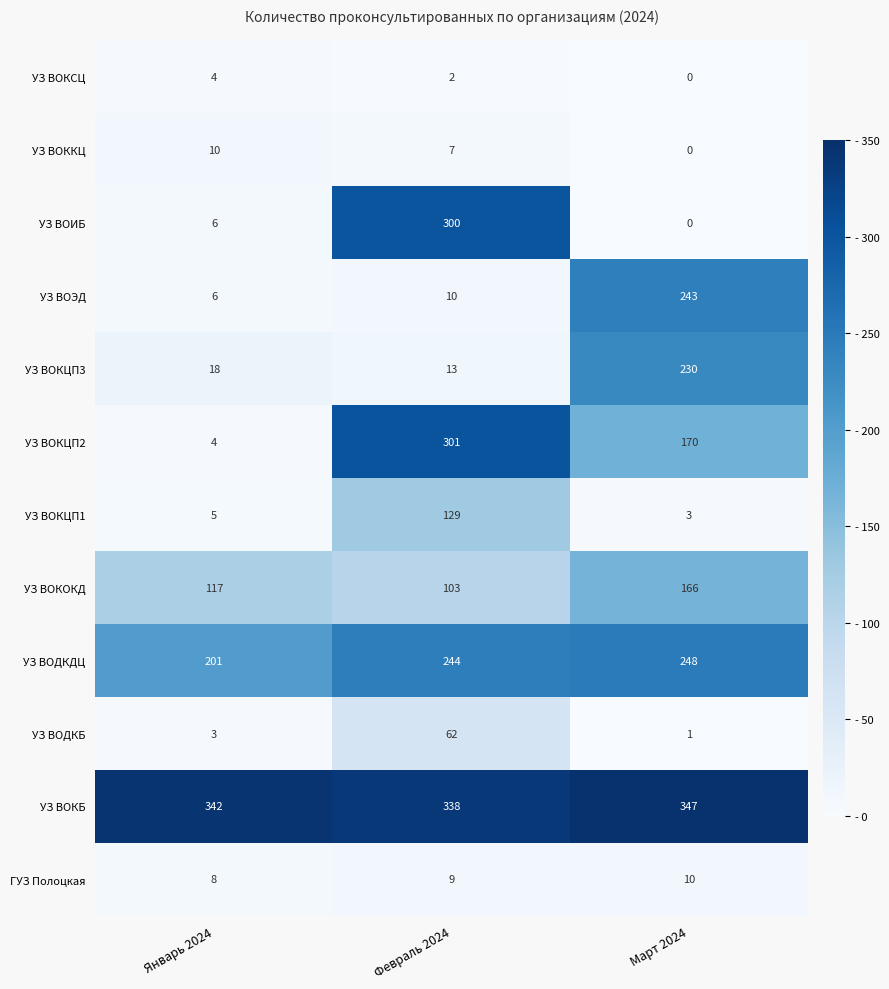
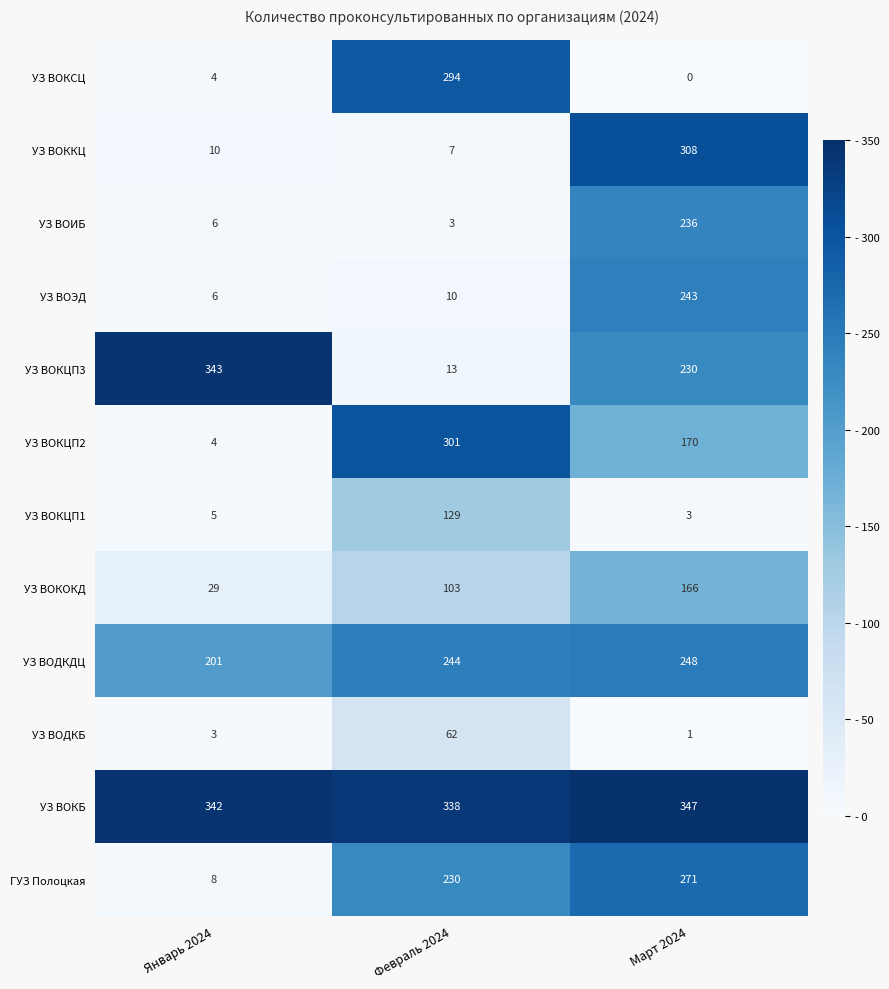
  {
    "УЗ ВОКСЦ": {
      "Январь 2024": 4,
-     "Февраль 2024": 2,
+     "Февраль 2024": 294,
      "Март 2024": 0
    },
    "УЗ ВОККЦ": {
      "Январь 2024": 10,
      "Февраль 2024": 7,
-     "Март 2024": 0
+     "Март 2024": 308
    },
    "УЗ ВОИБ": {
      "Январь 2024": 6,
-     "Февраль 2024": 300,
-     "Март 2024": 0
+     "Февраль 2024": 3,
+     "Март 2024": 236
    },
    "УЗ ВОЭД": {
      "Январь 2024": 6,
      "Февраль 2024": 10,
      "Март 2024": 243
    },
    "УЗ ВОКЦП3": {
-     "Январь 2024": 18,
+     "Январь 2024": 343,
      "Февраль 2024": 13,
      "Март 2024": 230
    },
    "УЗ ВОКЦП2": {
      "Январь 2024": 4,
      "Февраль 2024": 301,
      "Март 2024": 170
    },
    "УЗ ВОКЦП1": {
      "Январь 2024": 5,
      "Февраль 2024": 129,
      "Март 2024": 3
    },
    "УЗ ВОКОКД": {
-     "Январь 2024": 117,
+     "Январь 2024": 29,
      "Февраль 2024": 103,
      "Март 2024": 166
    },
    "УЗ ВОДКДЦ": {
      "Январь 2024": 201,
      "Февраль 2024": 244,
      "Март 2024": 248
    },
    "УЗ ВОДКБ": {
      "Январь 2024": 3,
      "Февраль 2024": 62,
      "Март 2024": 1
    },
    "УЗ ВОКБ": {
      "Январь 2024": 342,
      "Февраль 2024": 338,
      "Март 2024": 347
    },
    "ГУЗ Полоцкая": {
      "Январь 2024": 8,
-     "Февраль 2024": 9,
-     "Март 2024": 10
+     "Февраль 2024": 230,
+     "Март 2024": 271
    }
  }
